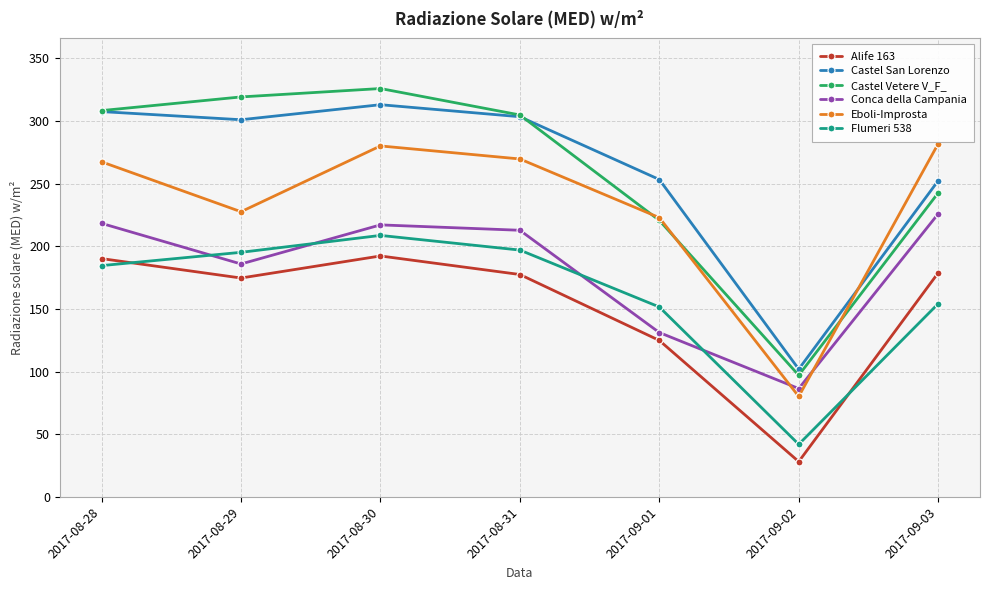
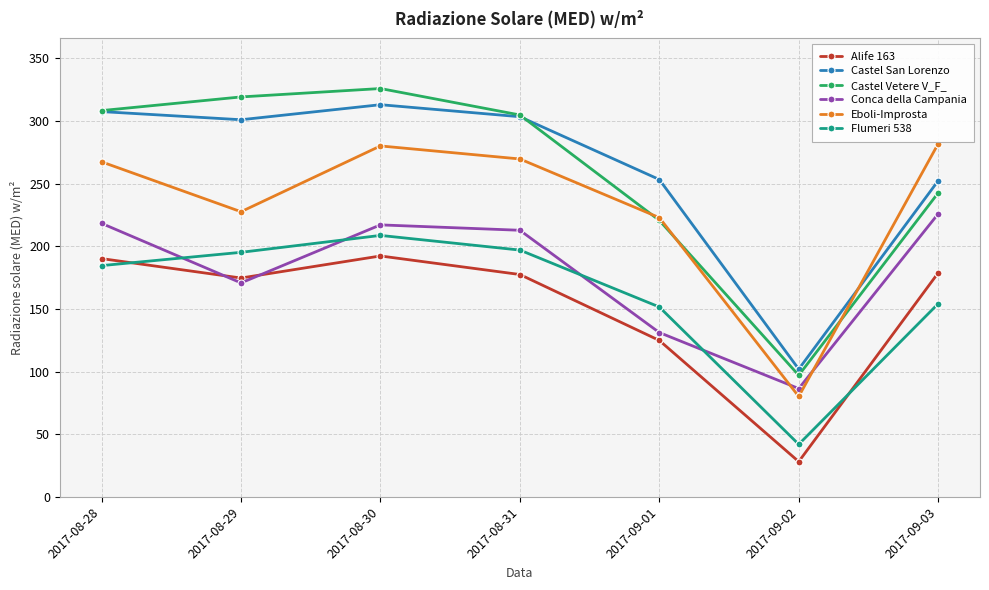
  {
    "Alife 163": {
      "2017-08-28": 190,
      "2017-08-29": 175,
      "2017-08-30": 192,
      "2017-08-31": 177,
      "2017-09-01": 125,
      "2017-09-02": 28,
      "2017-09-03": 179
    },
    "Castel San Lorenzo": {
      "2017-08-29": 301,
      "2017-08-30": 313,
      "2017-09-01": 253,
      "2017-09-02": 102,
      "2017-09-03": 252
    },
    "Conca della Campania": {
      "2017-08-28": 218,
-     "2017-08-29": 186,
+     "2017-08-29": 171,
      "2017-08-30": 217,
      "2017-08-31": 213,
      "2017-09-01": 131,
      "2017-09-02": 86,
      "2017-09-03": 226
    },
    "Eboli-Improsta": {
      "2017-08-28": 267,
      "2017-08-29": 228,
      "2017-08-30": 280,
      "2017-08-31": 270,
      "2017-09-01": 223,
      "2017-09-02": 80,
      "2017-09-03": 282
    }
  }
